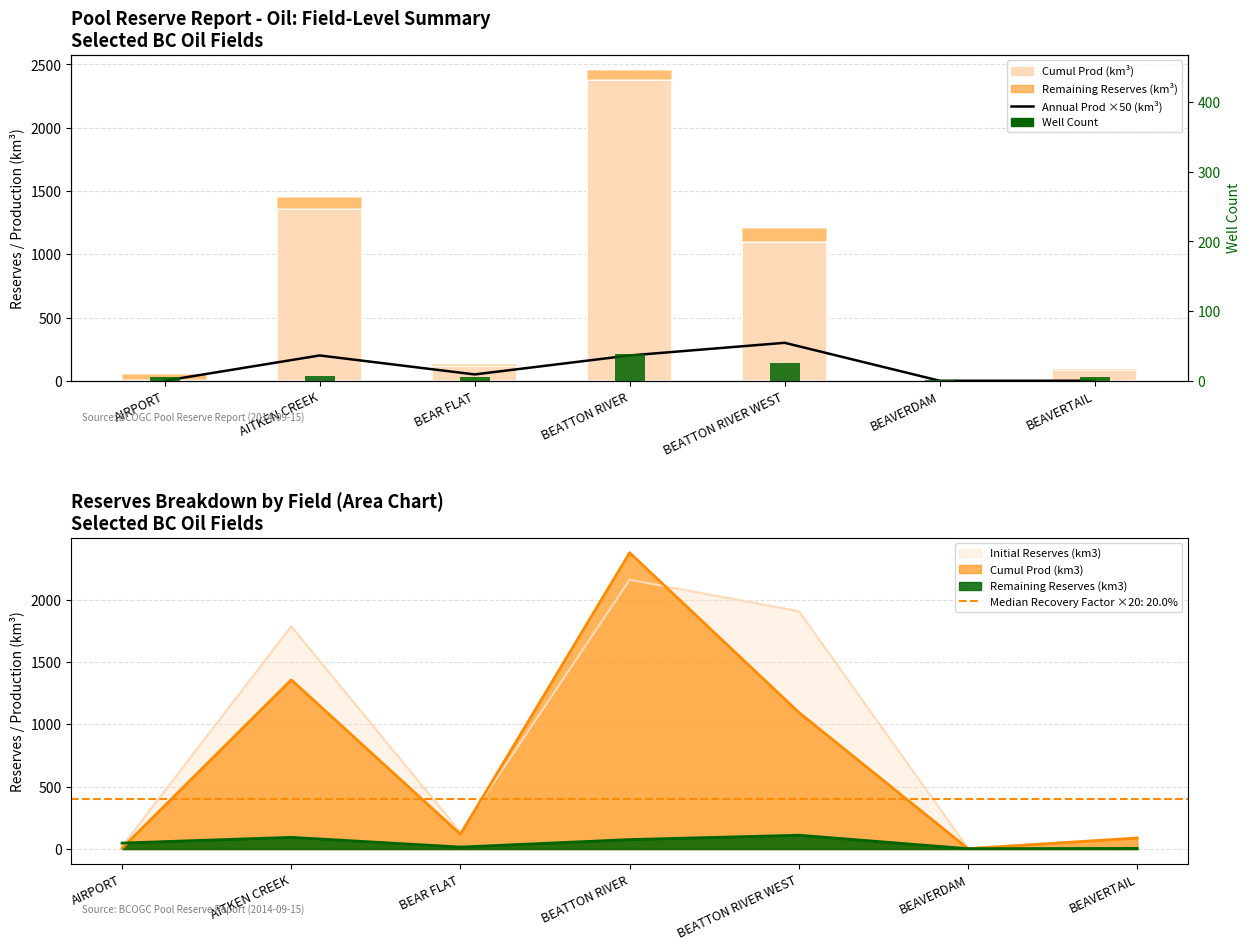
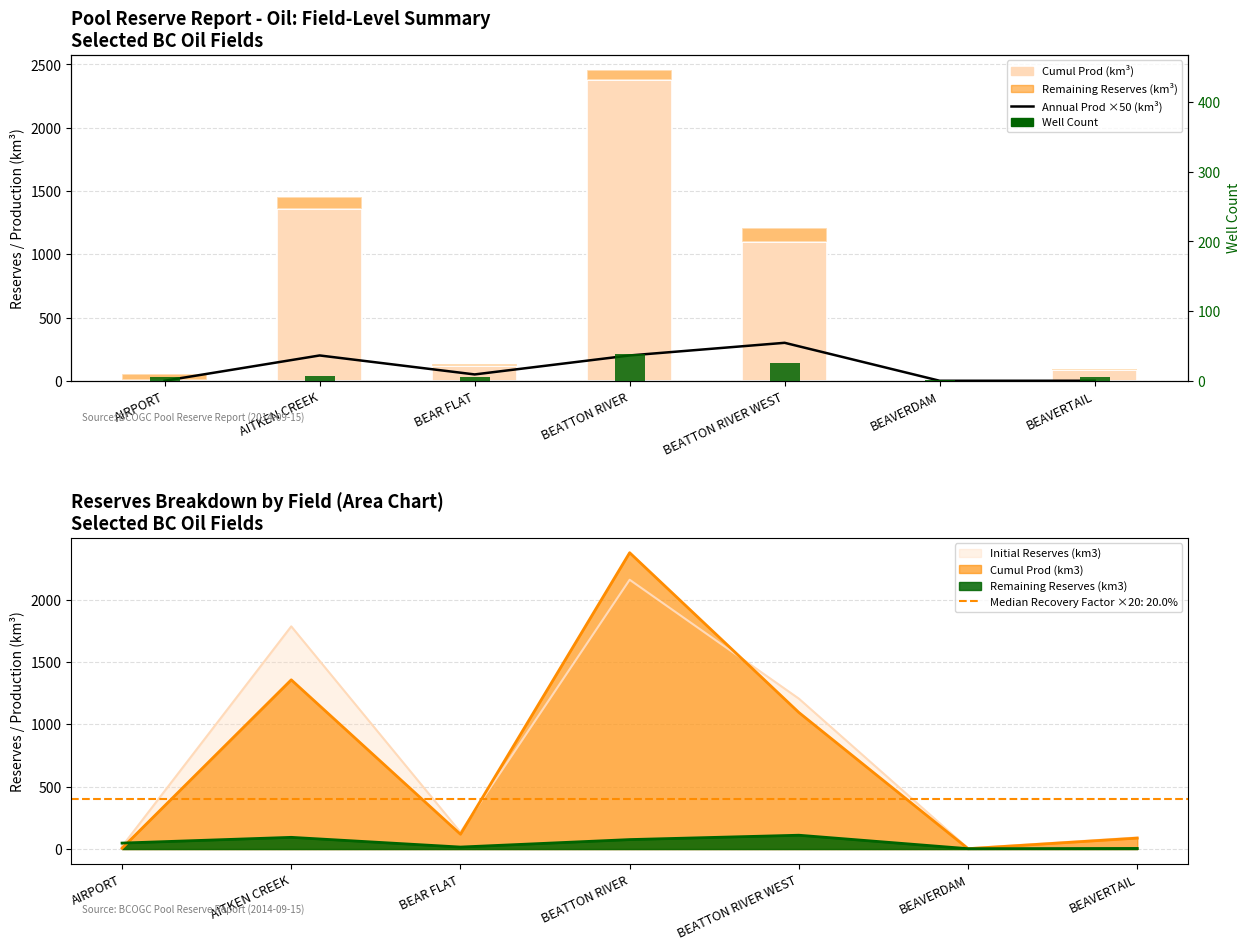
  {
    "Reserves Breakdown by Field (Area Chart) Selected BC Oil Fields": {
      "Initial Reserves (km3)": {
        "AITKEN CREEK": 1790,
        "BEATTON RIVER": 2160,
-       "BEATTON RIVER WEST": 1910
+       "BEATTON RIVER WEST": 1210
      },
      "Cumul Prod (km3)": {
        "AITKEN CREEK": 1360,
        "BEATTON RIVER": 2380,
        "BEATTON RIVER WEST": 1100
      },
      "Remaining Reserves (km3)": {
        "AIRPORT": 50,
        "AITKEN CREEK": 90,
        "BEAR FLAT": 20,
        "BEATTON RIVER": 80,
        "BEATTON RIVER WEST": 110,
        "BEAVERTAIL": 10
      }
    }
  }
